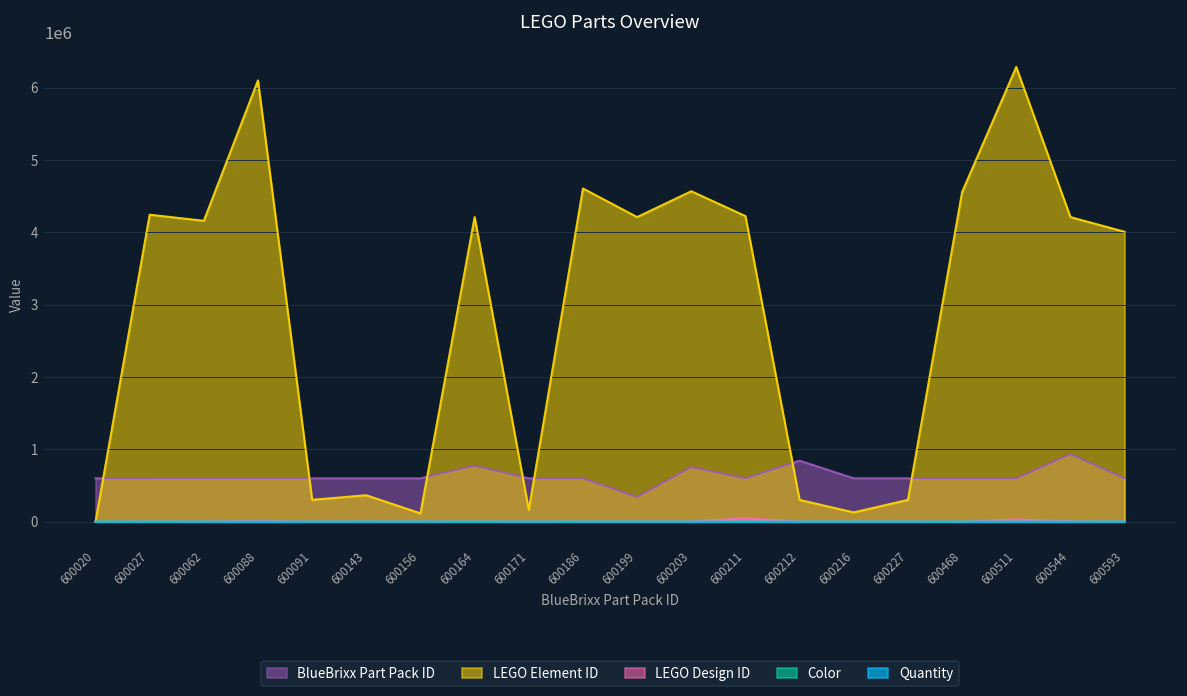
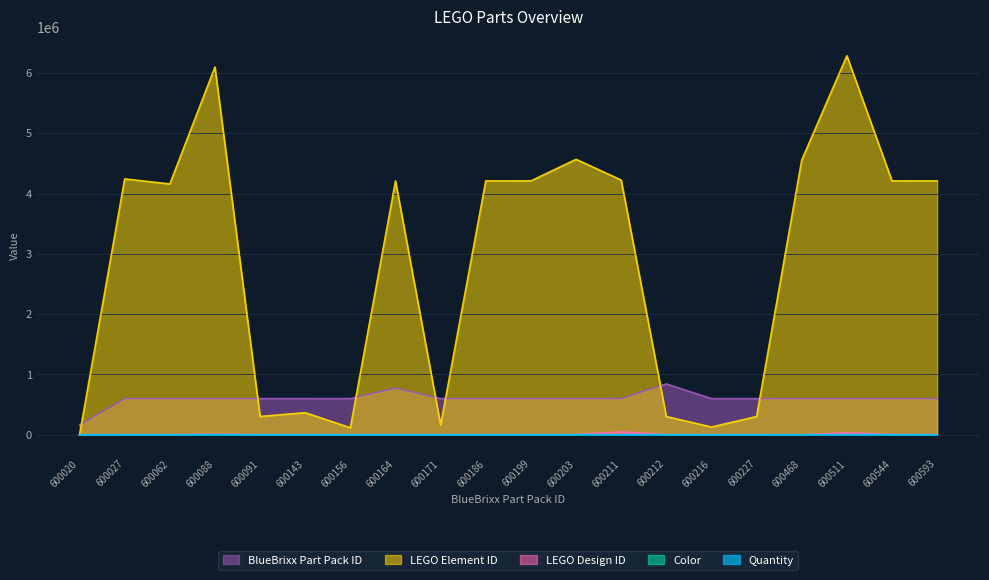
  {
    "BlueBrixx Part Pack ID": {
-     "600020": 600000,
+     "600020": 200000,
      "600027": 600000,
      "600062": 600000,
      "600088": 600000,
      "600091": 600000,
      "600143": 600000,
      "600156": 600000,
      "600164": 800000,
      "600171": 600000,
      "600186": 600000,
-     "600199": 300000,
-     "600203": 800000,
+     "600199": 600000,
+     "600203": 600000,
      "600211": 600000,
      "600212": 800000,
      "600216": 600000,
      "600227": 600000,
      "600468": 600000,
      "600511": 600000,
-     "600544": 900000,
+     "600544": 600000,
      "600593": 600000
    },
    "LEGO Element ID": {
      "600027": 4200000,
      "600062": 4200000,
      "600088": 6100000,
      "600091": 300000,
      "600143": 400000,
      "600156": 100000,
      "600164": 4200000,
      "600171": 200000,
-     "600186": 4600000,
+     "600186": 4200000,
      "600199": 4200000,
      "600203": 4600000,
      "600211": 4200000,
      "600212": 300000,
      "600216": 100000,
      "600227": 300000,
      "600468": 4600000,
      "600511": 6300000,
      "600544": 4200000,
-     "600593": 4000000
+     "600593": 4200000
    },
    "LEGO Design ID": {
      "600211": 0
    },
    "Quantity": {
      "600211": 0
    }
  }
